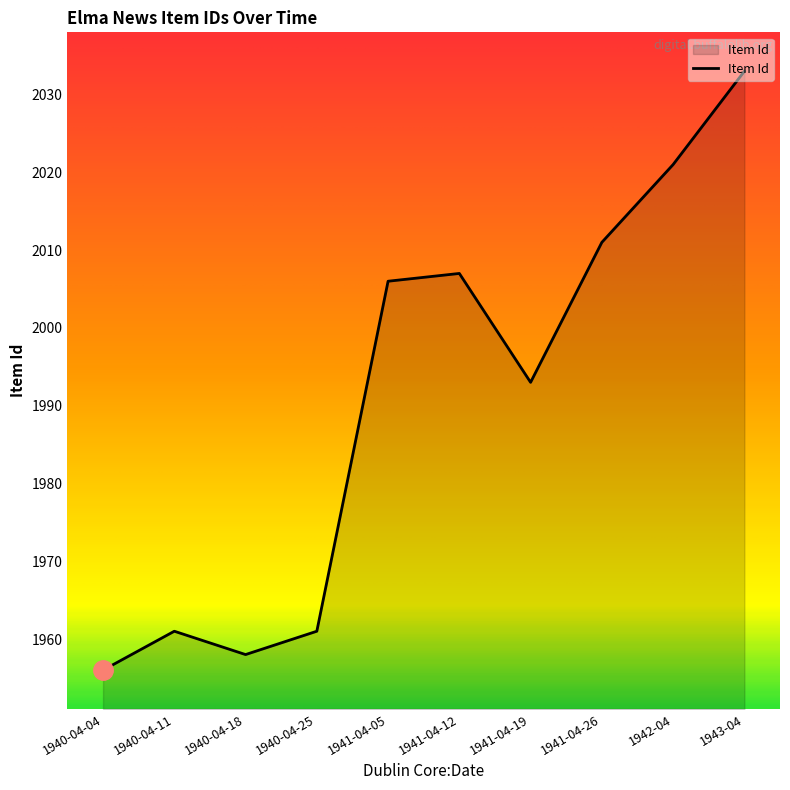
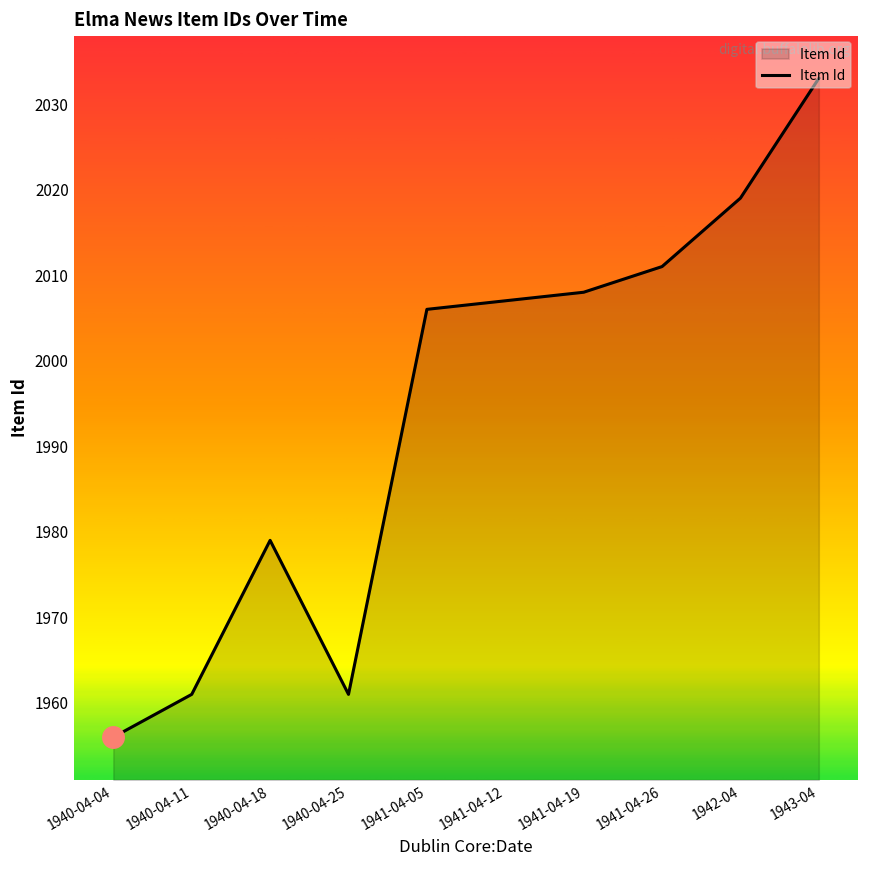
  {
    "Item Id": {
      "1940-04-11": 1961,
-     "1940-04-18": 1958,
+     "1940-04-18": 1979,
      "1940-04-25": 1961,
      "1941-04-05": 2006,
      "1941-04-12": 2007,
-     "1941-04-19": 1993,
+     "1941-04-19": 2008,
      "1941-04-26": 2011,
-     "1942-04": 2021
+     "1942-04": 2019
    }
  }
